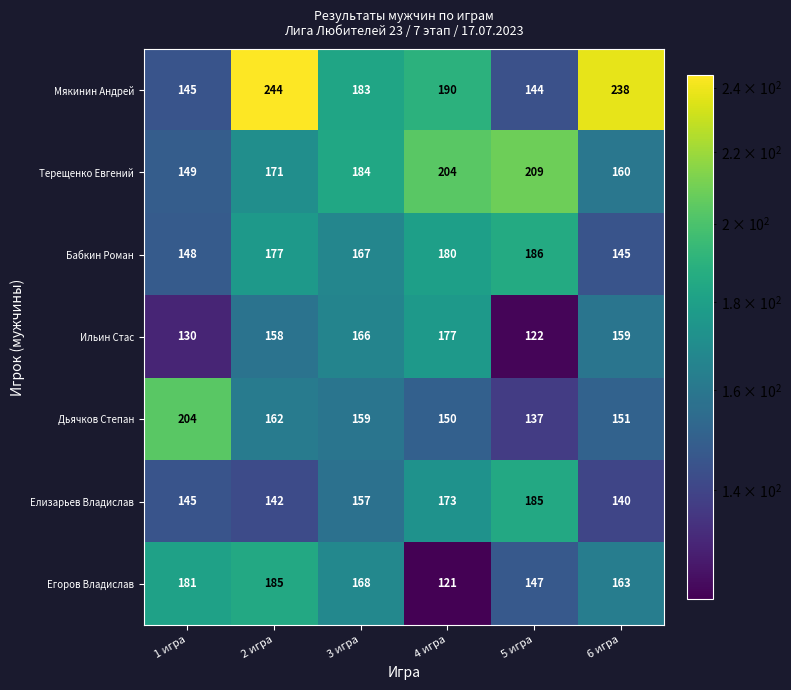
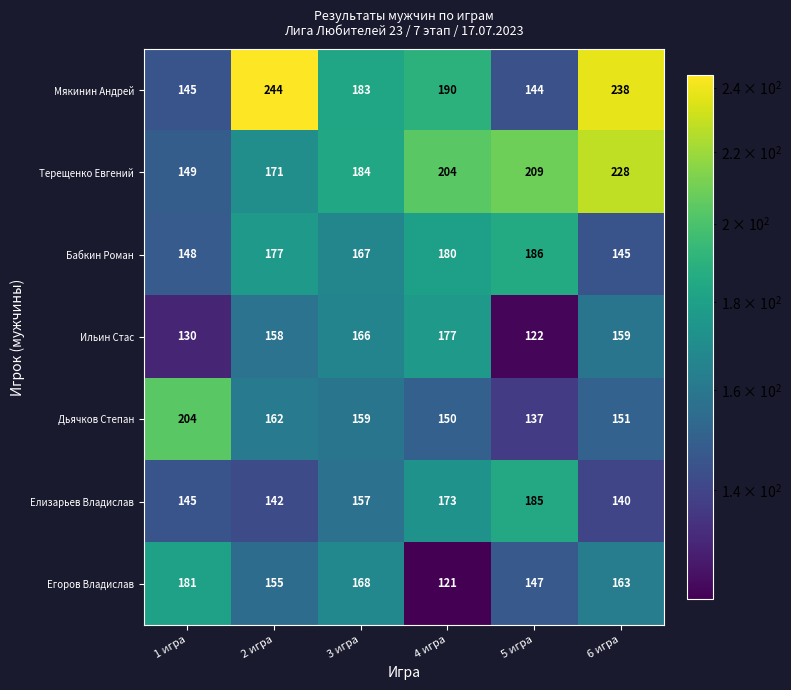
  {
    "Мякинин Андрей": {
      "1 игра": 145,
      "2 игра": 244,
      "3 игра": 183,
      "4 игра": 190,
      "5 игра": 144,
      "6 игра": 238
    },
    "Терещенко Евгений": {
      "1 игра": 149,
      "2 игра": 171,
      "3 игра": 184,
      "4 игра": 204,
      "5 игра": 209,
-     "6 игра": 160
+     "6 игра": 228
    },
    "Бабкин Роман": {
      "1 игра": 148,
      "2 игра": 177,
      "3 игра": 167,
      "4 игра": 180,
      "5 игра": 186,
      "6 игра": 145
    },
    "Ильин Стас": {
      "1 игра": 130,
      "2 игра": 158,
      "3 игра": 166,
      "4 игра": 177,
      "5 игра": 122,
      "6 игра": 159
    },
    "Дьячков Степан": {
      "1 игра": 204,
      "2 игра": 162,
      "3 игра": 159,
      "4 игра": 150,
      "5 игра": 137,
      "6 игра": 151
    },
    "Елизарьев Владислав": {
      "1 игра": 145,
      "2 игра": 142,
      "3 игра": 157,
      "4 игра": 173,
      "5 игра": 185,
      "6 игра": 140
    },
    "Егоров Владислав": {
      "1 игра": 181,
-     "2 игра": 185,
+     "2 игра": 155,
      "3 игра": 168,
      "4 игра": 121,
      "5 игра": 147,
      "6 игра": 163
    }
  }
